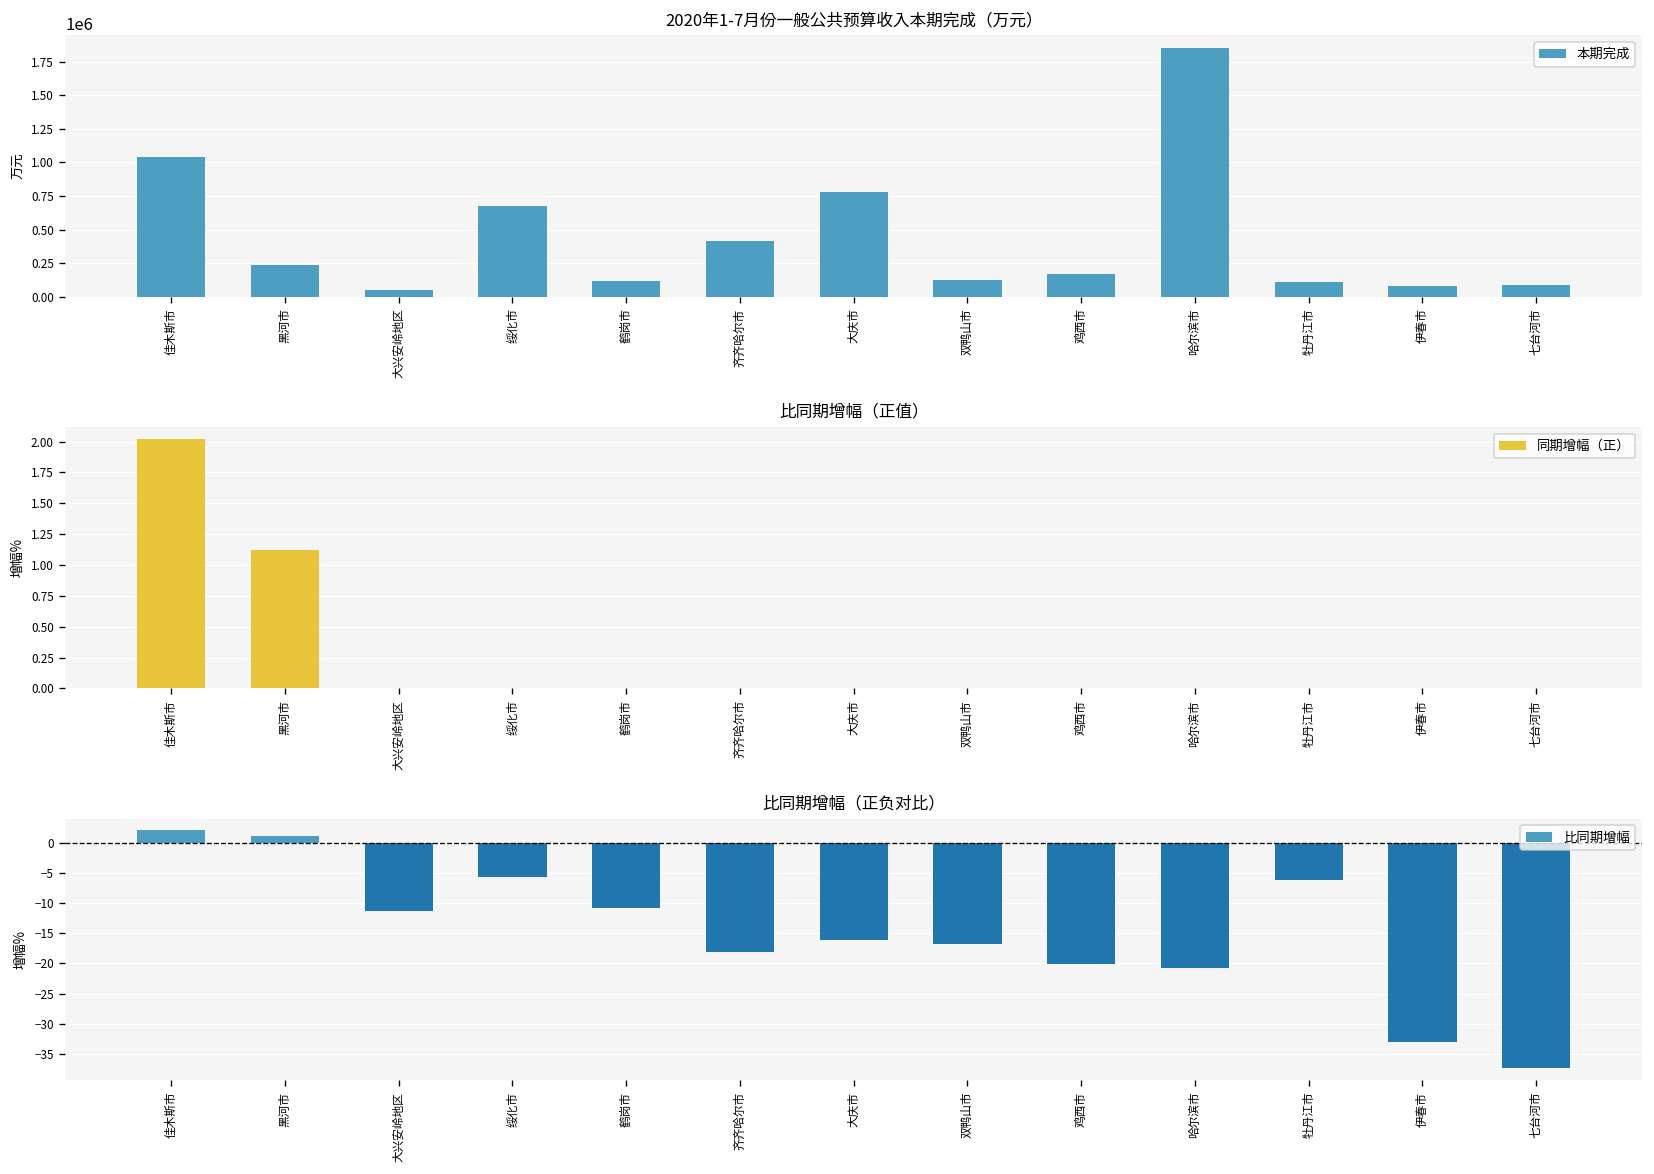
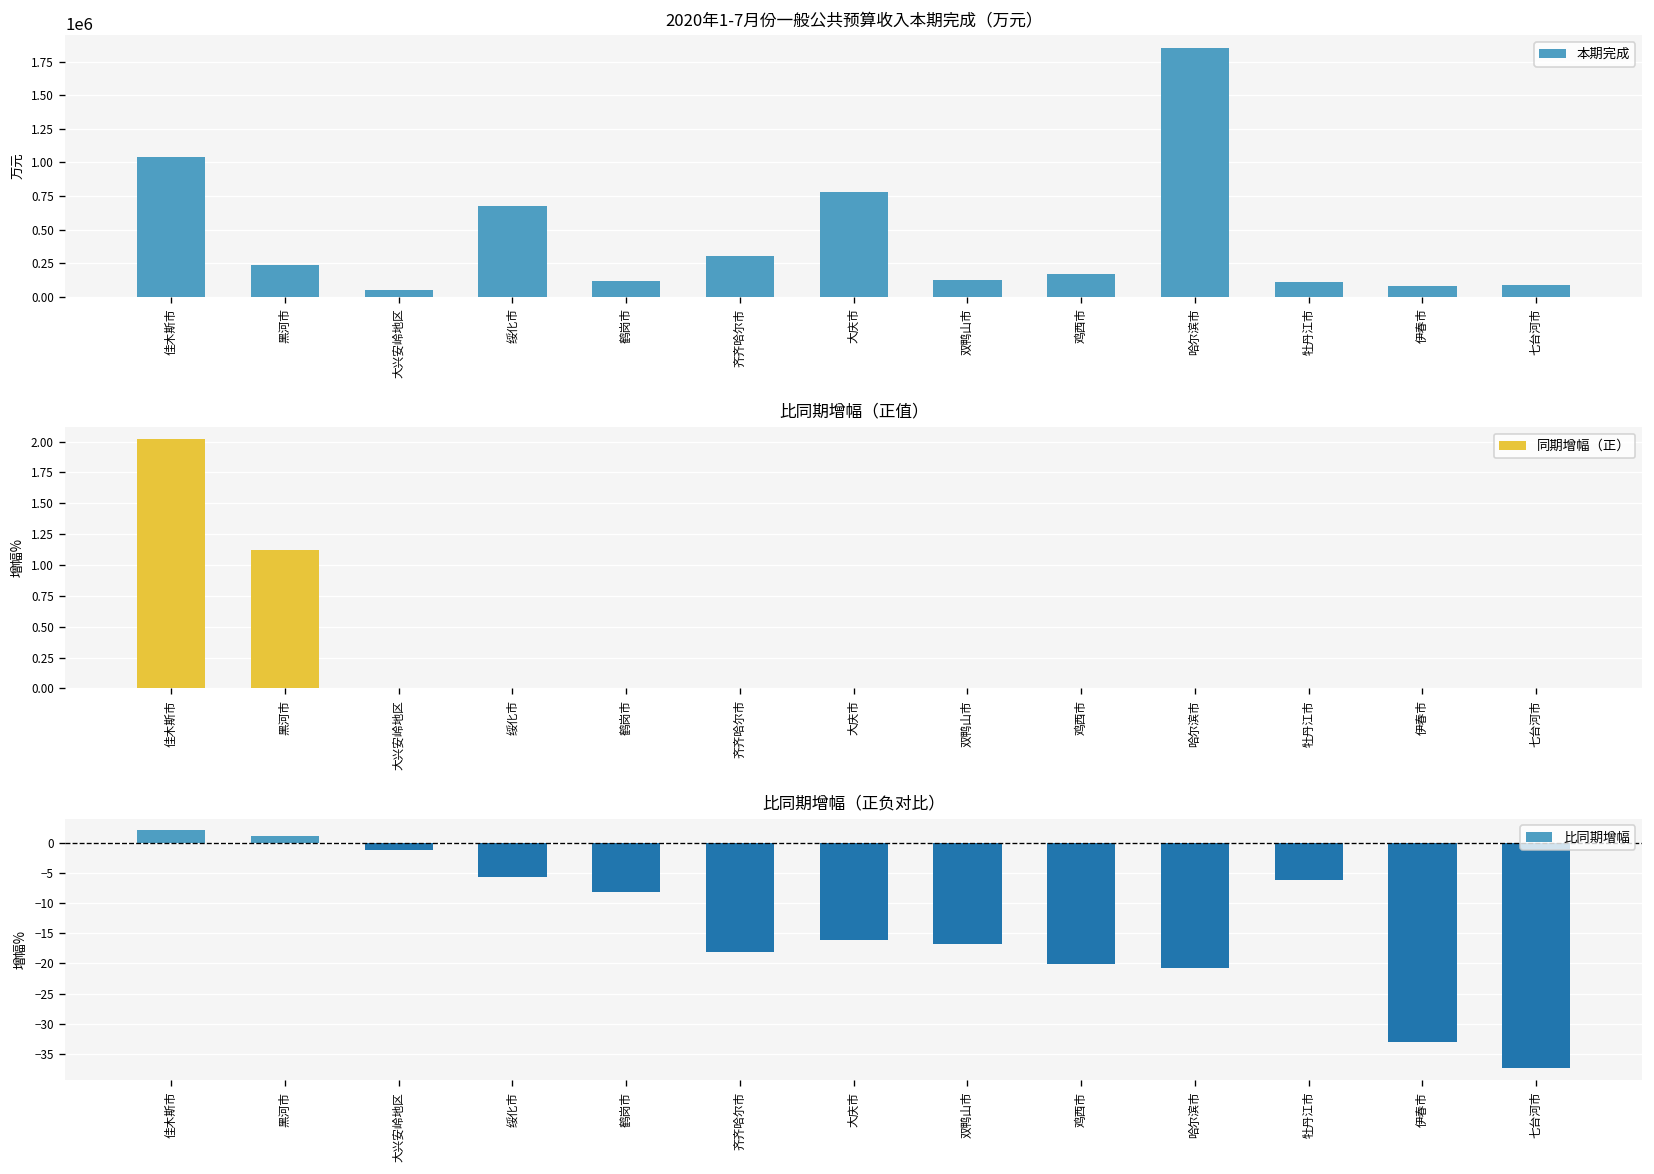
  {
    "2020年1-7月份一般公共预算收入本期完成（万元）": {
      "佳木斯市": 1040000,
      "黑河市": 230000,
      "大兴安岭地区": 50000,
      "绥化市": 680000,
      "鹤岗市": 120000,
-     "齐齐哈尔市": 420000,
+     "齐齐哈尔市": 300000,
      "大庆市": 780000,
      "双鸭山市": 130000,
      "鸡西市": 170000,
      "哈尔滨市": 1850000,
      "牡丹江市": 110000,
      "伊春市": 80000,
      "七台河市": 90000
    },
    "比同期增幅（正值）": {
      "佳木斯市": 2.02,
      "黑河市": 1.12,
      "大兴安岭地区": 0.00,
      "绥化市": 0.00,
      "鹤岗市": 0.00,
      "齐齐哈尔市": 0.00,
      "大庆市": 0.00,
      "双鸭山市": 0.00,
      "鸡西市": 0.00,
      "哈尔滨市": 0.00,
      "牡丹江市": 0.00,
      "伊春市": 0.00,
      "七台河市": 0.00
    },
    "比同期增幅（正负对比）": {
      "佳木斯市": 2,
      "黑河市": 1,
-     "大兴安岭地区": -11,
+     "大兴安岭地区": -1,
      "绥化市": -6,
-     "鹤岗市": -11,
+     "鹤岗市": -8,
      "齐齐哈尔市": -18,
      "大庆市": -16,
      "双鸭山市": -17,
      "鸡西市": -20,
      "哈尔滨市": -21,
      "牡丹江市": -6,
      "伊春市": -33,
      "七台河市": -37
    }
  }
